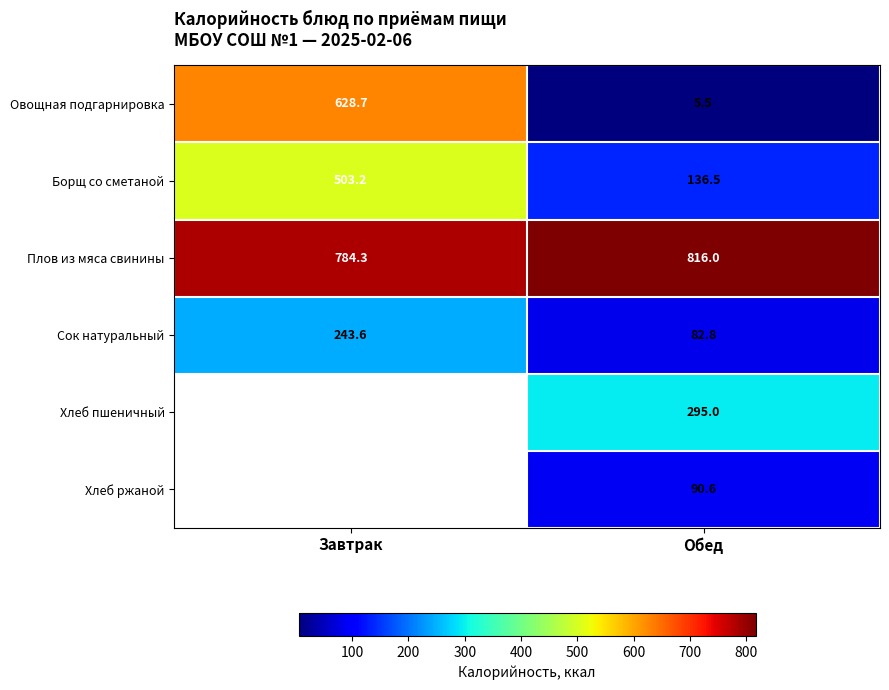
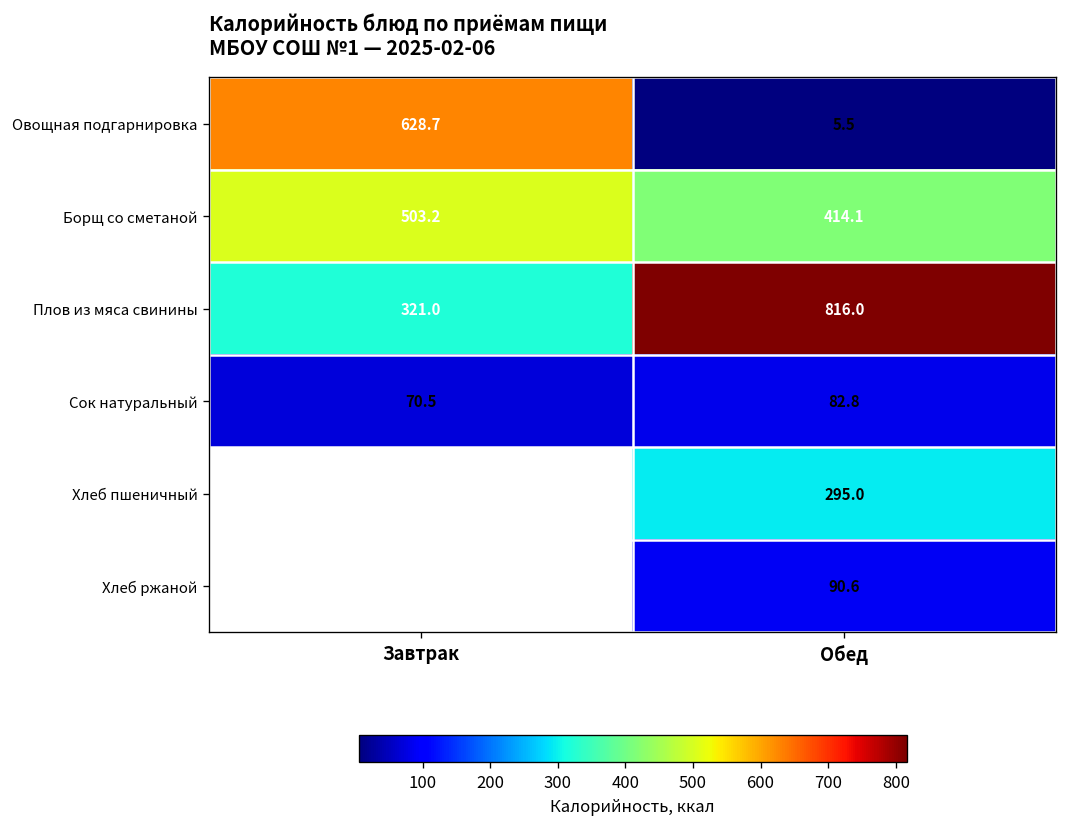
  {
    "Овощная подгарнировка": {
      "Завтрак": 628.7,
      "Обед": 5.5
    },
    "Борщ со сметаной": {
      "Завтрак": 503.2,
-     "Обед": 136.5
+     "Обед": 414.1
    },
    "Плов из мяса свинины": {
-     "Завтрак": 784.3,
+     "Завтрак": 321.0,
      "Обед": 816.0
    },
    "Сок натуральный": {
-     "Завтрак": 243.6,
+     "Завтрак": 70.5,
      "Обед": 82.8
    },
    "Хлеб пшеничный": {
      "Обед": 295.0
    },
    "Хлеб ржаной": {
      "Обед": 90.6
    }
  }
